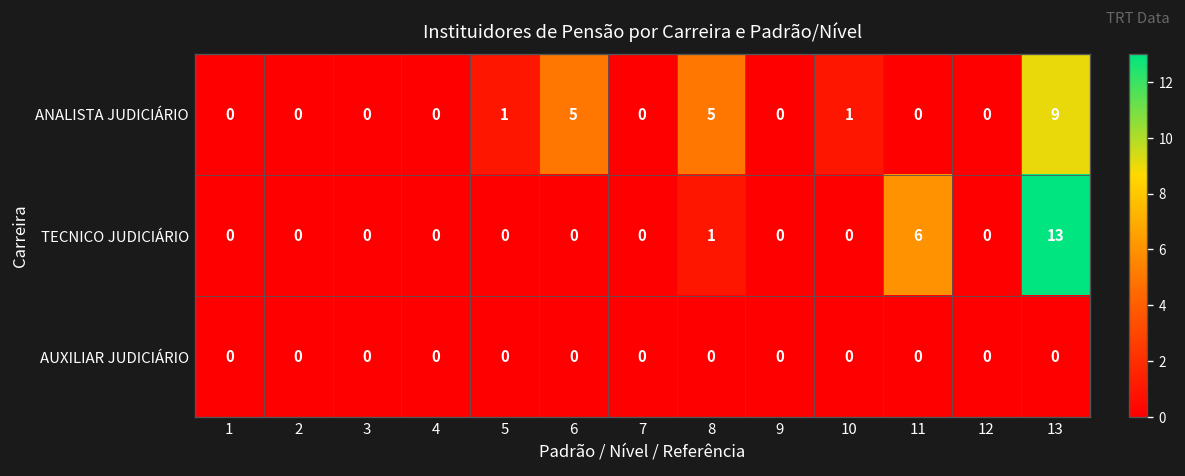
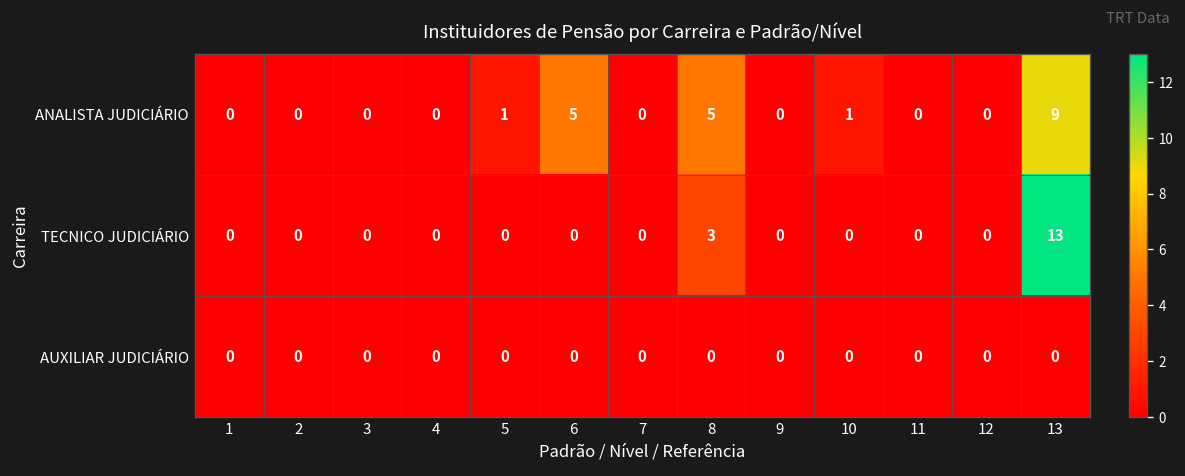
  {
    "ANALISTA JUDICIÁRIO": {
      "1": 0,
      "2": 0,
      "3": 0,
      "4": 0,
      "5": 1,
      "6": 5,
      "7": 0,
      "8": 5,
      "9": 0,
      "10": 1,
      "11": 0,
      "12": 0,
      "13": 9
    },
    "TECNICO JUDICIÁRIO": {
      "1": 0,
      "2": 0,
      "3": 0,
      "4": 0,
      "5": 0,
      "6": 0,
      "7": 0,
-     "8": 1,
+     "8": 3,
      "9": 0,
      "10": 0,
-     "11": 6,
+     "11": 0,
      "12": 0,
      "13": 13
    },
    "AUXILIAR JUDICIÁRIO": {
      "1": 0,
      "2": 0,
      "3": 0,
      "4": 0,
      "5": 0,
      "6": 0,
      "7": 0,
      "8": 0,
      "9": 0,
      "10": 0,
      "11": 0,
      "12": 0,
      "13": 0
    }
  }
